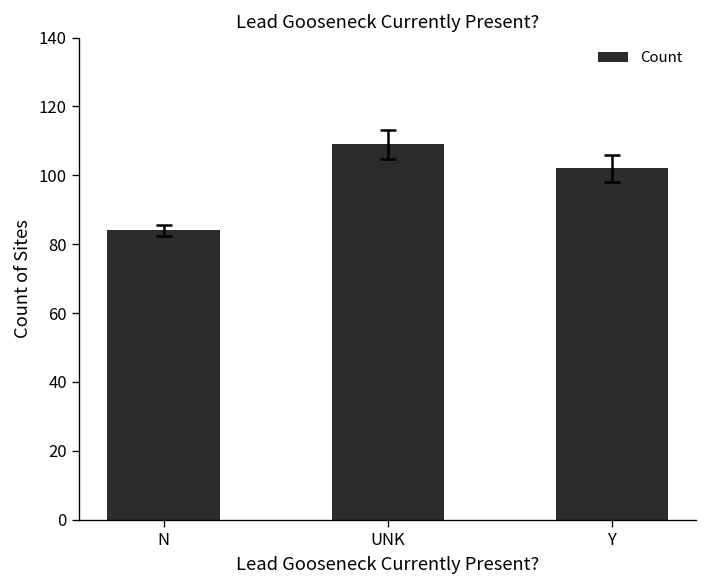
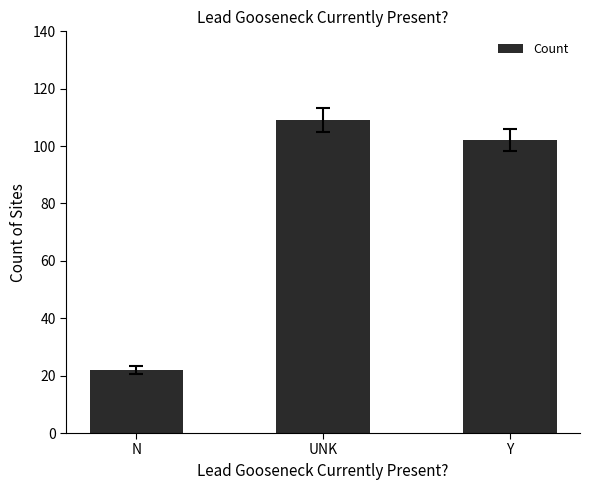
  {
    "Count": {
-     "N": 84,
+     "N": 22,
      "UNK": 109,
      "Y": 102
    }
  }
